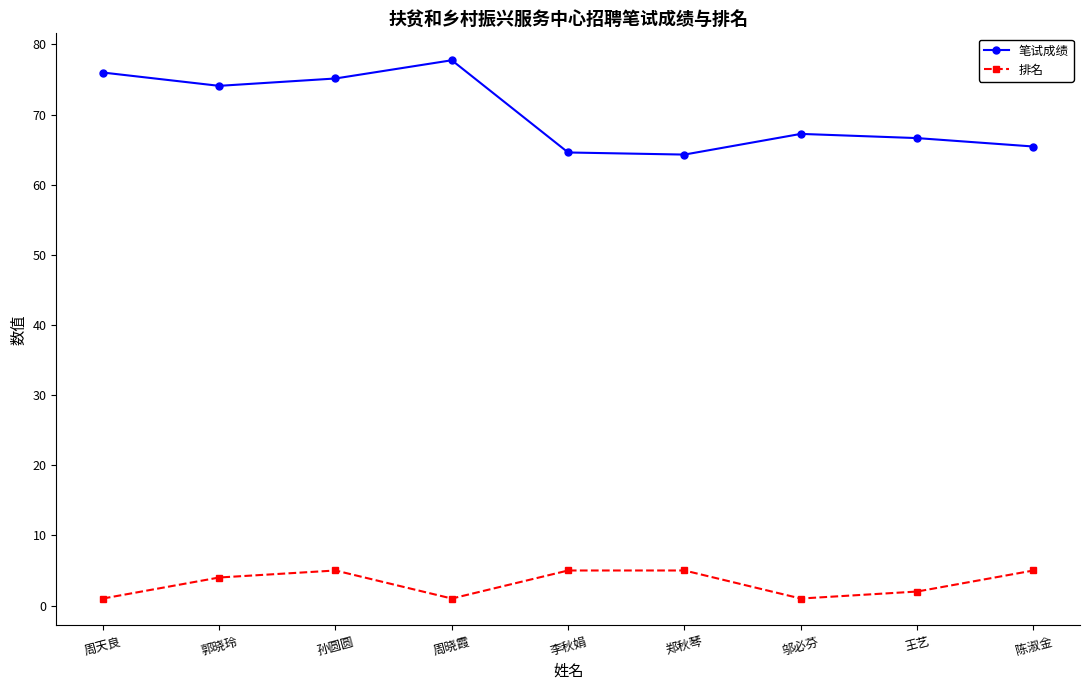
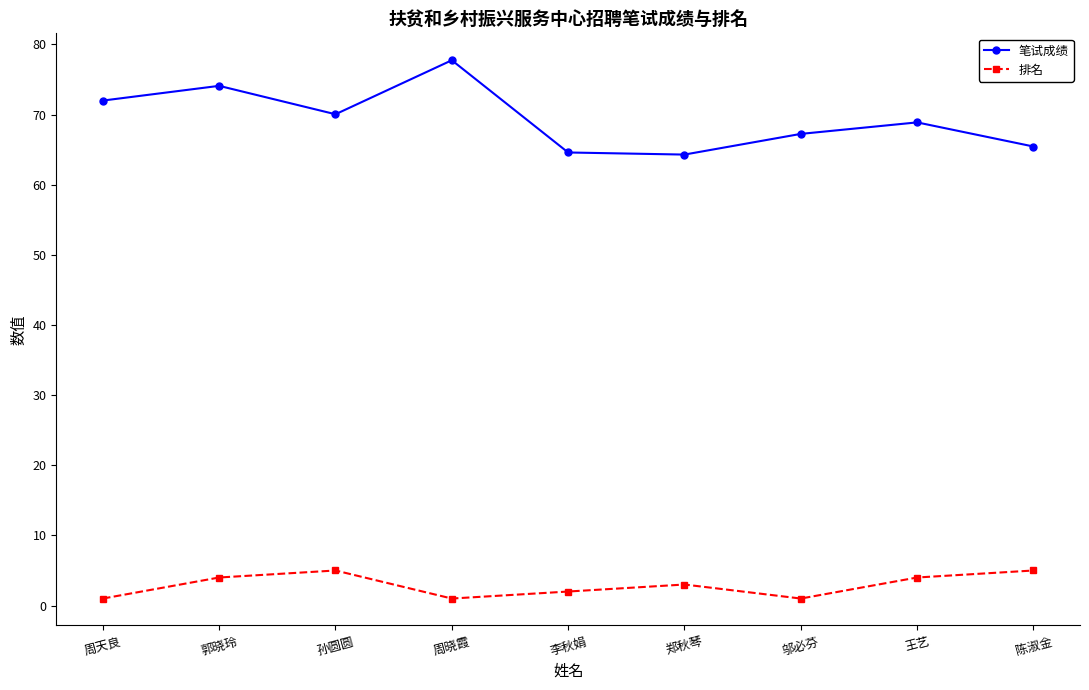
  {
    "笔试成绩": {
-     "周天良": 76,
+     "周天良": 72,
      "郭晓玲": 74,
-     "孙圆圆": 75,
+     "孙圆圆": 70,
      "周晓霞": 78,
      "李秋娟": 65,
      "郑秋琴": 64,
      "邬必芬": 67,
-     "王艺": 67,
+     "王艺": 69,
      "陈淑金": 65
    },
    "排名": {
      "周天良": 1,
      "郭晓玲": 4,
      "孙圆圆": 5,
      "周晓霞": 1,
-     "李秋娟": 5,
-     "郑秋琴": 5,
+     "李秋娟": 2,
+     "郑秋琴": 3,
      "邬必芬": 1,
-     "王艺": 2,
+     "王艺": 4,
      "陈淑金": 5
    }
  }
